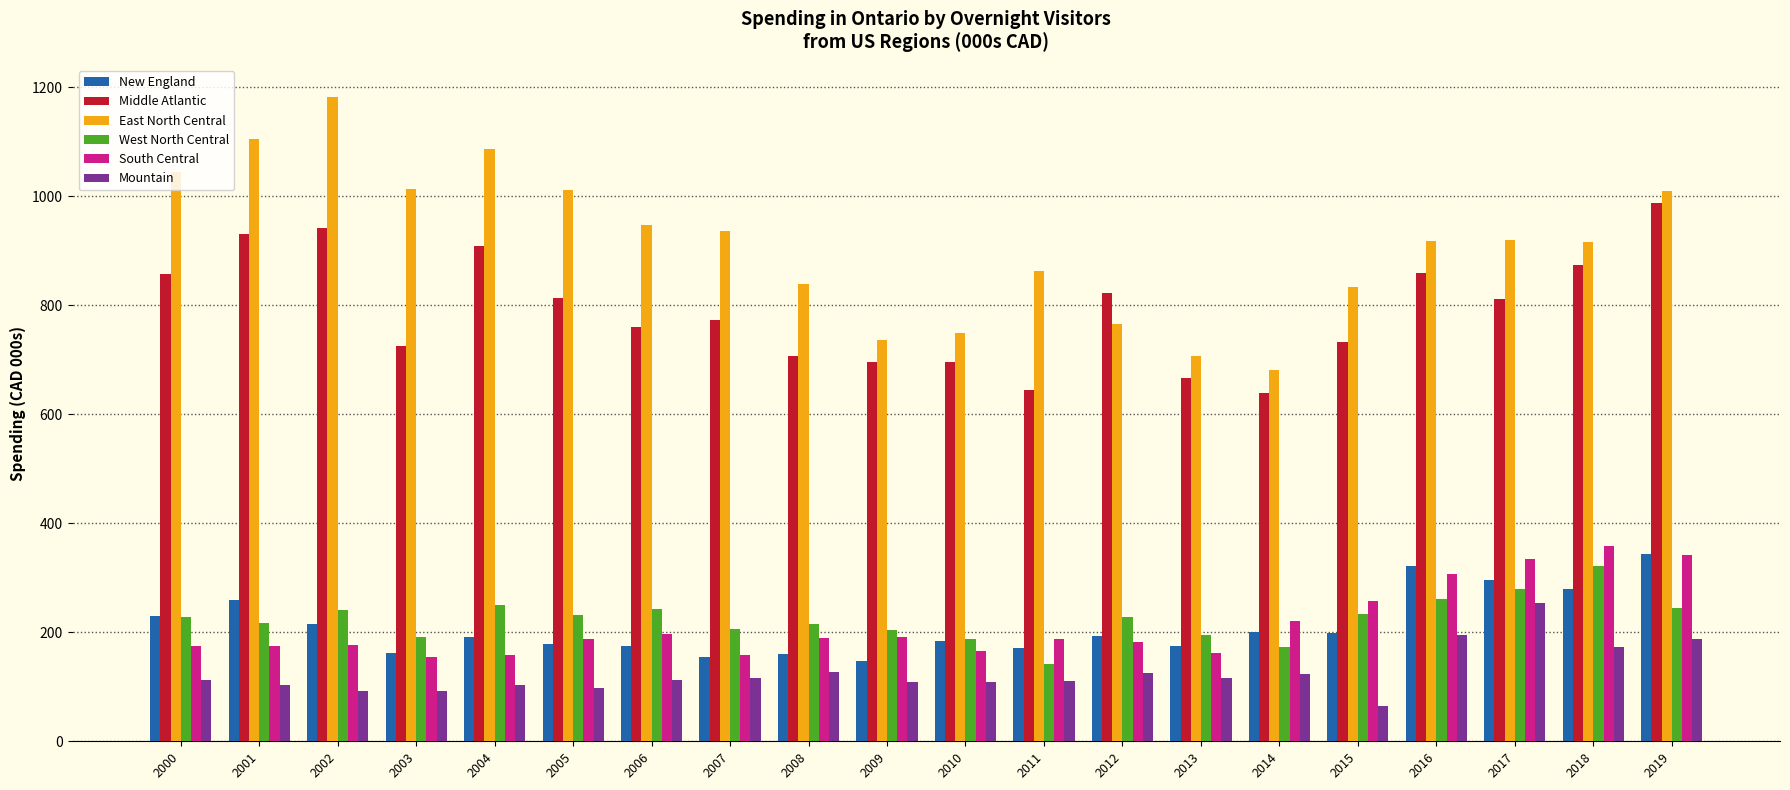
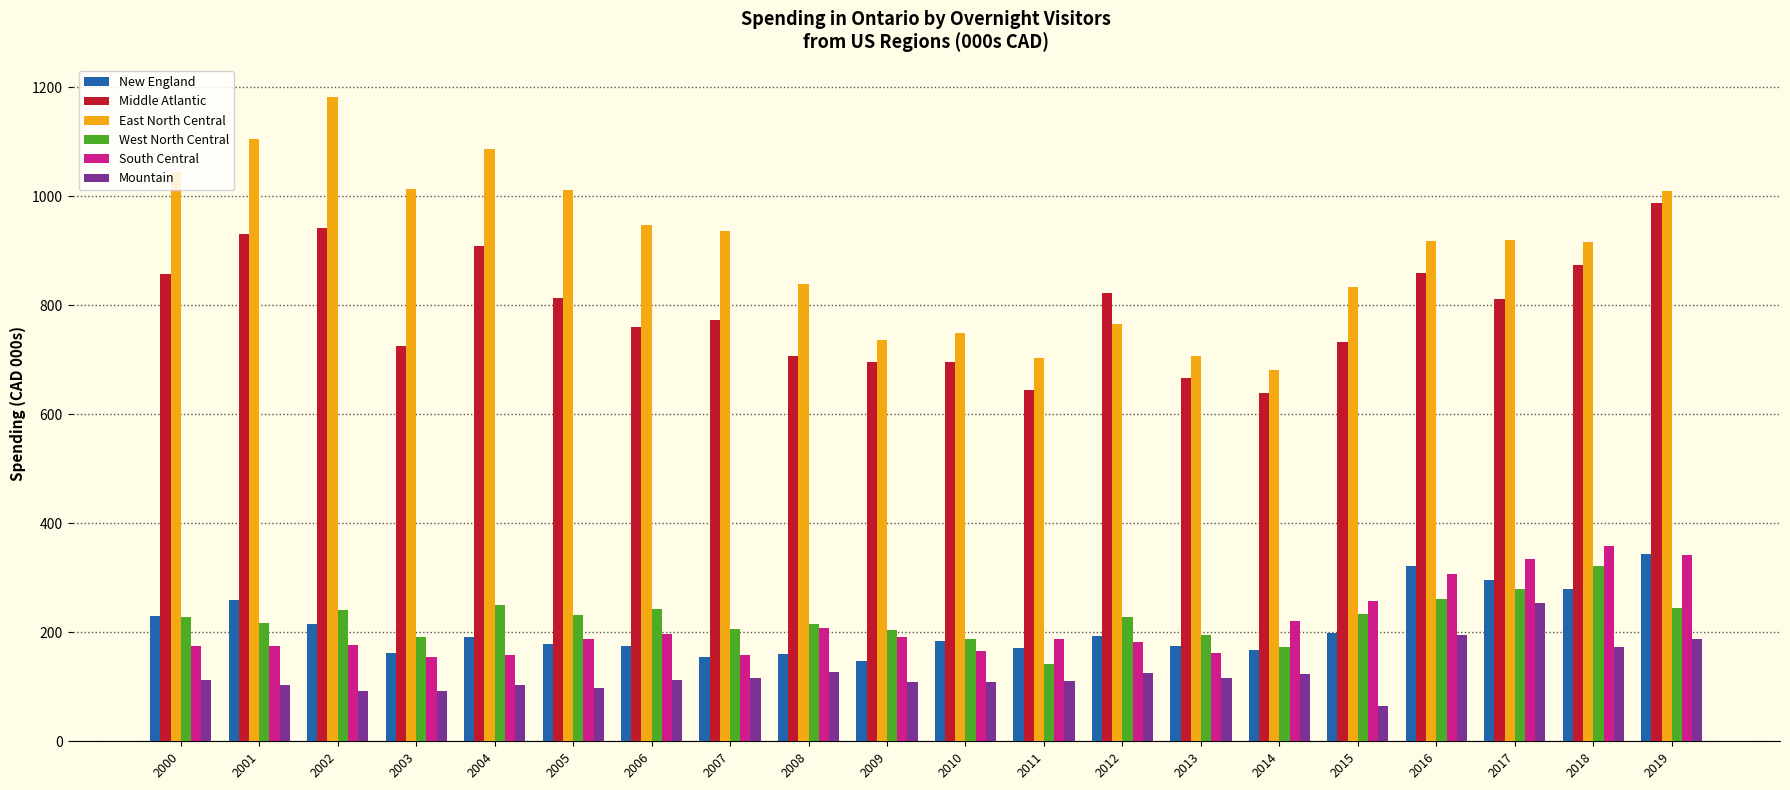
  {
    "New England": {
      "2000": 230,
      "2001": 260,
      "2002": 210,
      "2003": 160,
      "2004": 190,
      "2005": 180,
      "2006": 170,
      "2007": 150,
      "2008": 160,
      "2009": 150,
      "2010": 180,
      "2011": 170,
      "2012": 190,
      "2013": 180,
-     "2014": 200,
+     "2014": 170,
      "2015": 200,
      "2016": 320,
      "2017": 300,
      "2018": 280,
      "2019": 340
    },
    "Middle Atlantic": {
      "2000": 860,
      "2001": 930,
      "2002": 940,
      "2003": 720,
      "2004": 910,
      "2005": 810,
      "2006": 760,
      "2007": 770,
      "2008": 710,
      "2009": 700,
      "2010": 700,
      "2011": 640,
      "2012": 820,
      "2013": 670,
      "2014": 640,
      "2015": 730,
      "2016": 860,
      "2017": 810,
      "2018": 870,
      "2019": 990
    },
    "East North Central": {
      "2001": 1110,
      "2002": 1180,
      "2003": 1010,
      "2004": 1090,
      "2005": 1010,
      "2006": 950,
      "2007": 940,
      "2008": 840,
      "2009": 740,
      "2010": 750,
-     "2011": 860,
+     "2011": 700,
      "2012": 770,
      "2013": 710,
      "2014": 680,
      "2015": 830,
      "2016": 920,
      "2017": 920,
      "2018": 920,
      "2019": 1010
    },
    "West North Central": {
      "2000": 230,
      "2001": 220,
      "2002": 240,
      "2003": 190,
      "2004": 250,
      "2005": 230,
      "2006": 240,
      "2007": 210,
      "2008": 210,
      "2009": 200,
      "2010": 190,
      "2011": 140,
      "2012": 230,
      "2013": 200,
      "2014": 170,
      "2015": 230,
      "2016": 260,
      "2017": 280,
      "2018": 320,
      "2019": 240
    },
    "South Central": {
      "2000": 170,
      "2001": 170,
      "2002": 180,
      "2003": 150,
      "2004": 160,
      "2005": 190,
      "2006": 200,
      "2007": 160,
-     "2008": 190,
+     "2008": 210,
      "2009": 190,
      "2010": 170,
      "2011": 190,
      "2012": 180,
      "2013": 160,
      "2014": 220,
      "2015": 260,
      "2016": 310,
      "2017": 330,
      "2018": 360,
      "2019": 340
    },
    "Mountain": {
      "2000": 110,
      "2001": 100,
      "2002": 90,
      "2003": 90,
      "2004": 100,
      "2005": 100,
      "2006": 110,
      "2007": 120,
      "2008": 130,
      "2009": 110,
      "2010": 110,
      "2011": 110,
      "2012": 130,
      "2013": 120,
      "2014": 120,
      "2015": 70,
      "2016": 200,
      "2017": 250,
      "2018": 170,
      "2019": 190
    }
  }
